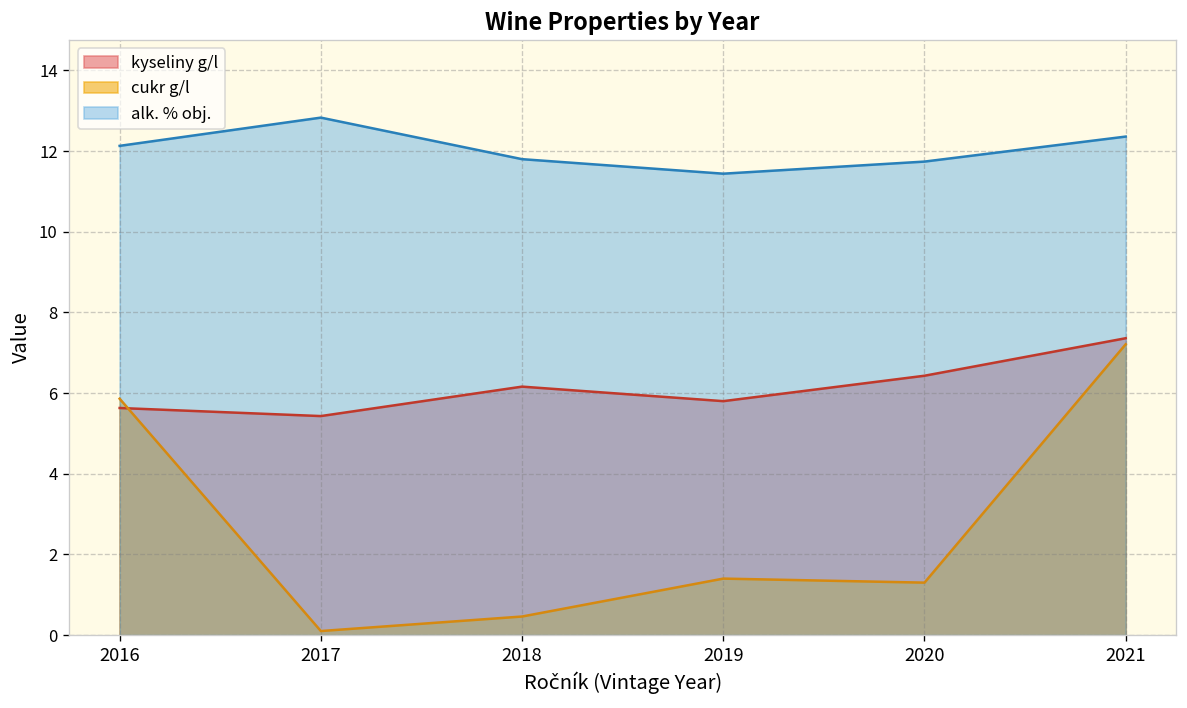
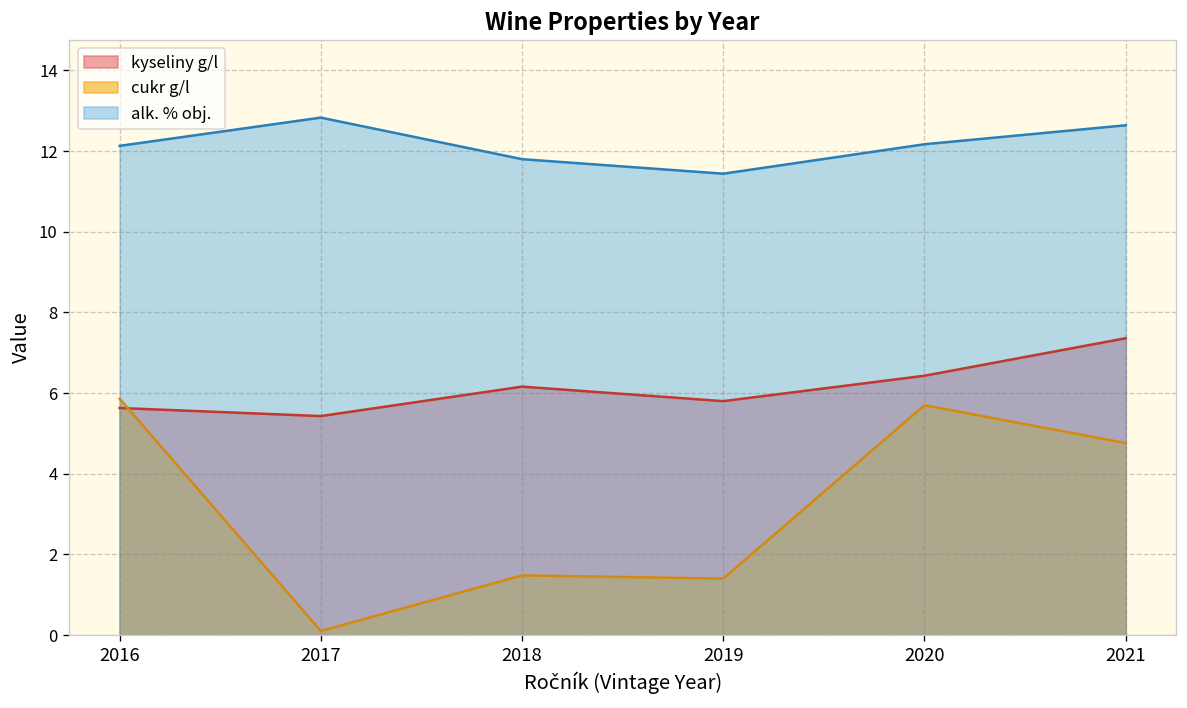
  {
    "kyseliny g/l": {
      "2016": 5.6,
      "2017": 5.4,
      "2018": 6.2,
      "2019": 5.8,
      "2020": 6.4,
      "2021": 7.4
    },
    "cukr g/l": {
      "2016": 5.9,
      "2017": 0.1,
-     "2018": 0.5,
+     "2018": 1.5,
      "2019": 1.4,
-     "2020": 1.3,
-     "2021": 7.2
+     "2020": 5.7,
+     "2021": 4.8
    },
    "alk. % obj.": {
      "2016": 12.1,
      "2017": 12.8,
      "2018": 11.8,
      "2019": 11.4,
-     "2020": 11.7,
-     "2021": 12.4
+     "2020": 12.2,
+     "2021": 12.6
    }
  }
